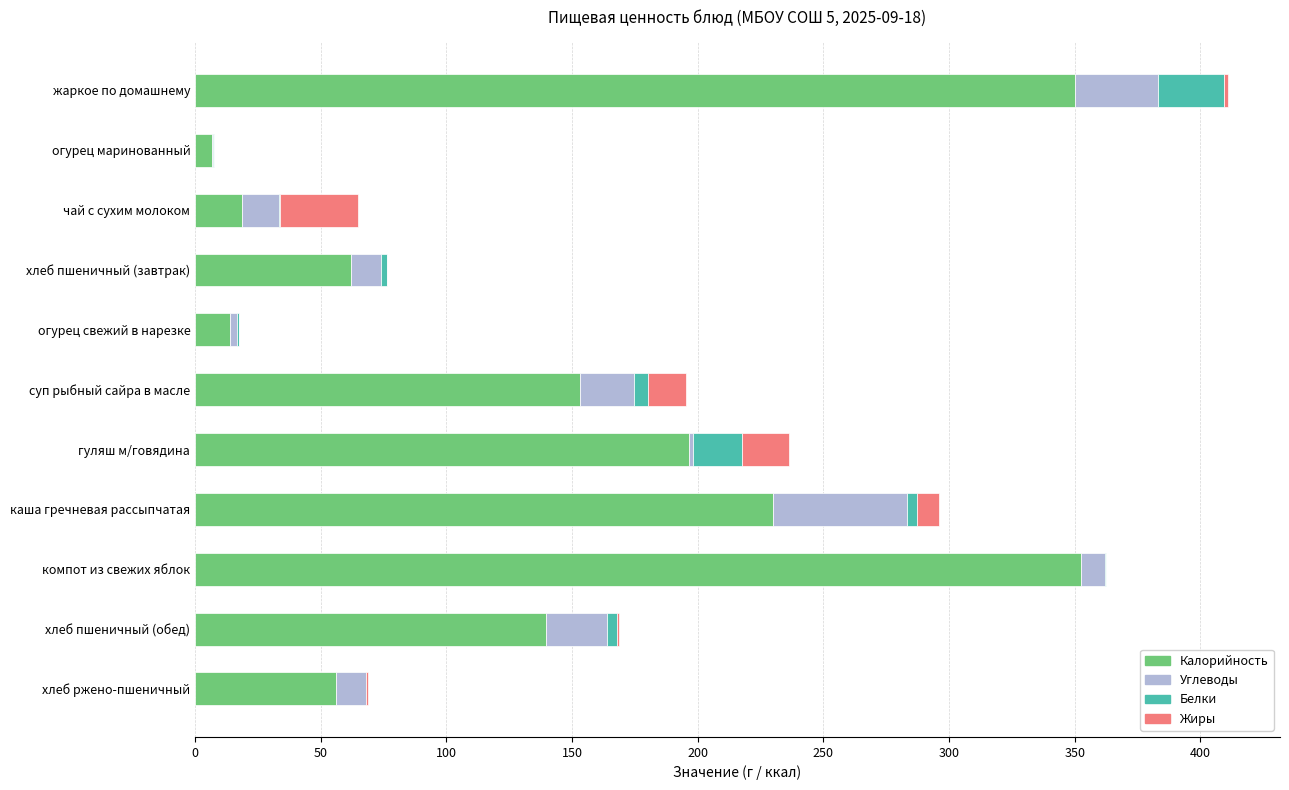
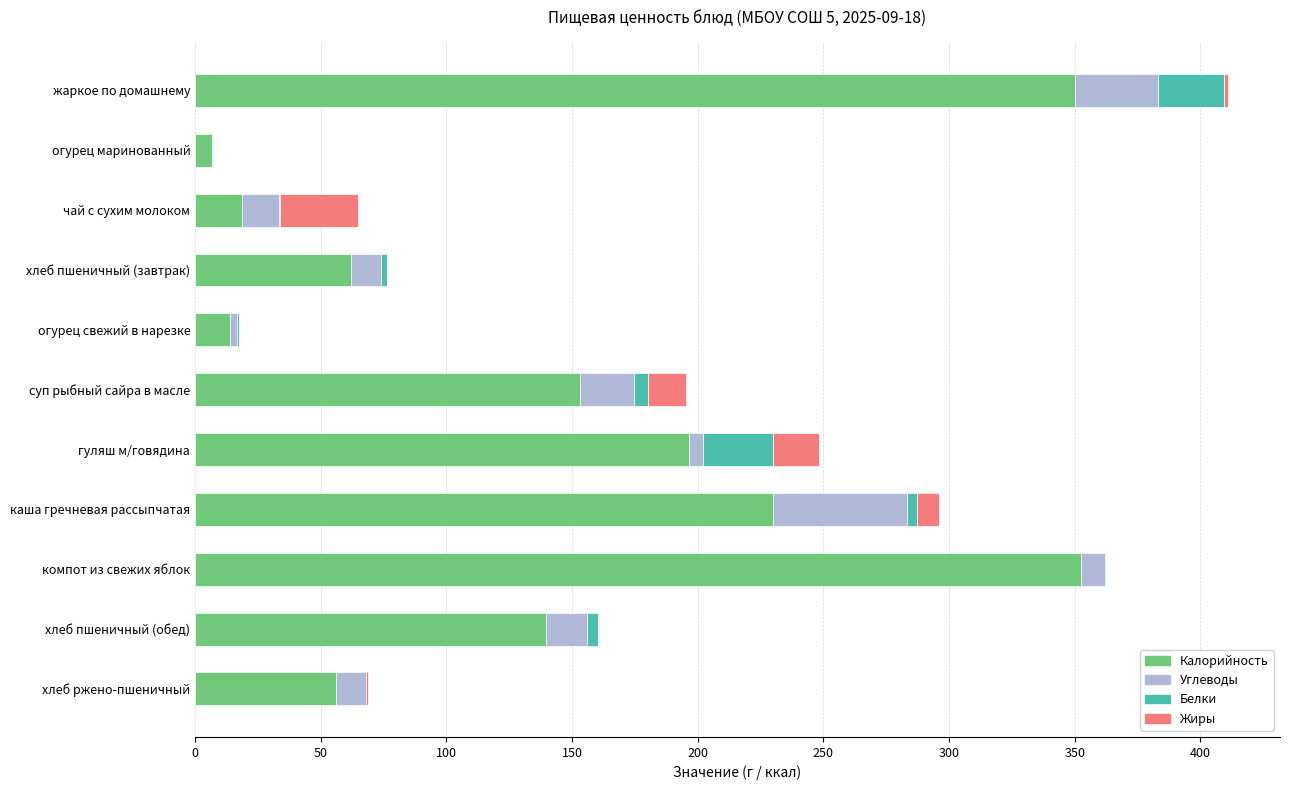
  {
    "Калорийность": {
      "жаркое по домашнему": 350,
      "огурец маринованный": 7,
      "чай с сухим молоком": 19,
      "хлеб пшеничный (завтрак)": 62,
      "огурец свежий в нарезке": 14,
      "суп рыбный сайра в масле": 153,
      "гуляш м/говядина": 197,
      "каша гречневая рассыпчатая": 230,
      "компот из свежих яблок": 352,
      "хлеб пшеничный (обед)": 140,
      "хлеб ржено-пшеничный": 56
    },
    "Углеводы": {
      "жаркое по домашнему": 33,
      "чай с сухим молоком": 15,
      "хлеб пшеничный (завтрак)": 12,
      "огурец свежий в нарезке": 3,
      "суп рыбный сайра в масле": 22,
-     "гуляш м/говядина": 2,
+     "гуляш м/говядина": 6,
      "каша гречневая рассыпчатая": 53,
      "компот из свежих яблок": 10,
-     "хлеб пшеничный (обед)": 24,
+     "хлеб пшеничный (обед)": 16,
      "хлеб ржено-пшеничный": 12
    },
    "Белки": {
      "жаркое по домашнему": 26,
      "хлеб пшеничный (завтрак)": 2,
      "суп рыбный сайра в масле": 5,
-     "гуляш м/говядина": 19,
+     "гуляш м/говядина": 28,
      "каша гречневая рассыпчатая": 4,
      "хлеб пшеничный (обед)": 4
    },
    "Жиры": {
      "жаркое по домашнему": 2,
      "чай с сухим молоком": 31,
      "суп рыбный сайра в масле": 15,
      "гуляш м/говядина": 19,
      "каша гречневая рассыпчатая": 9
    }
  }
